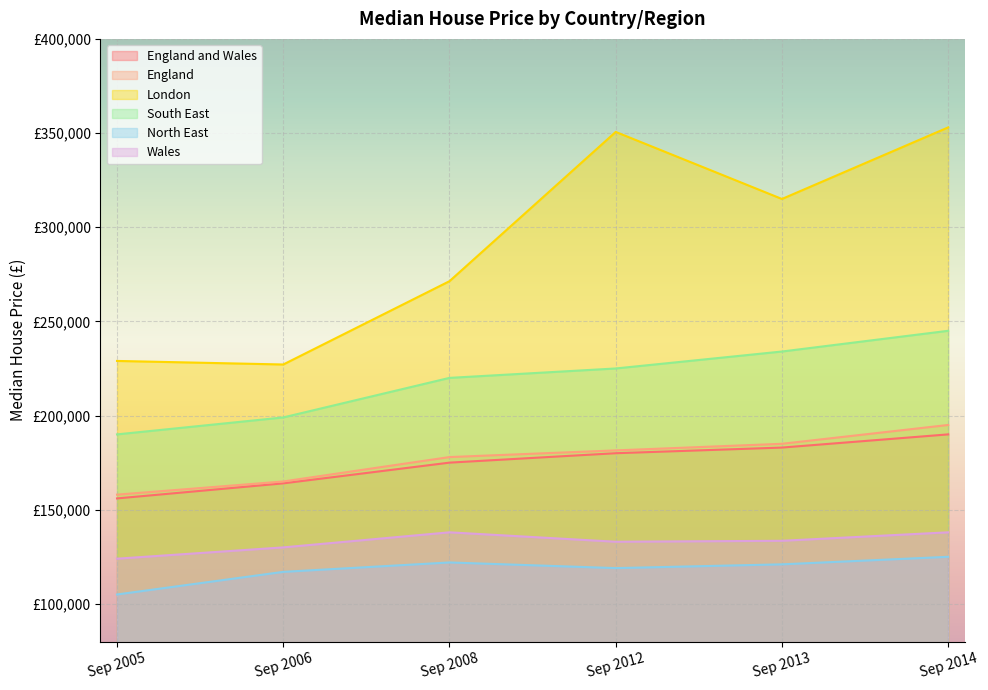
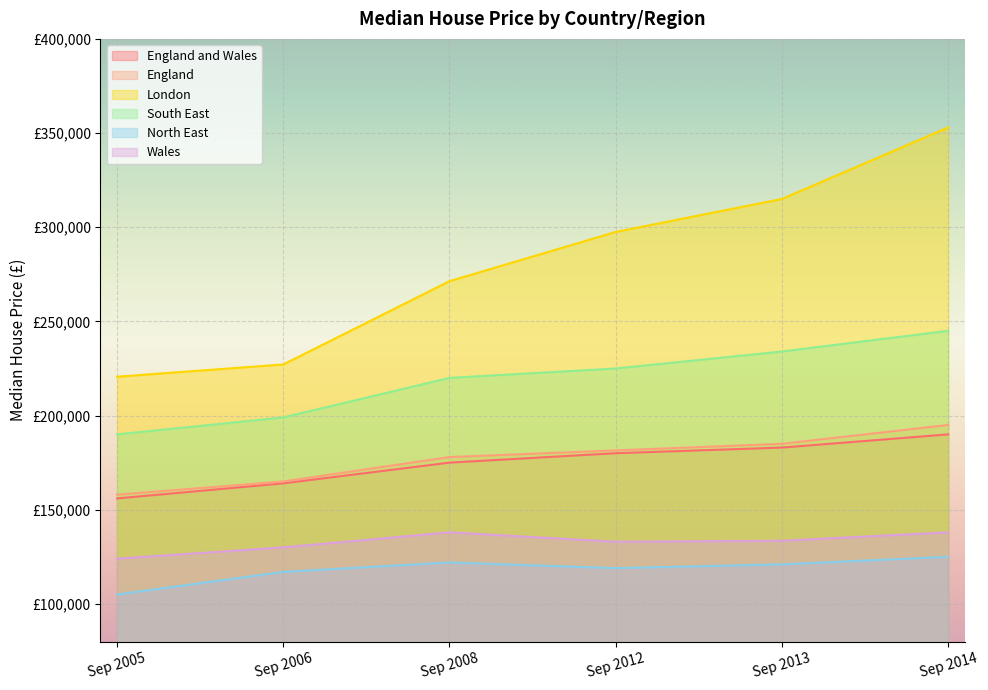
  {
    "London": {
-     "Sep 2005": "£229,000",
+     "Sep 2005": "£221,000",
      "Sep 2006": "£227,000",
      "Sep 2008": "£271,000",
-     "Sep 2012": "£351,000",
+     "Sep 2012": "£298,000",
      "Sep 2013": "£315,000",
      "Sep 2014": "£353,000"
    }
  }
